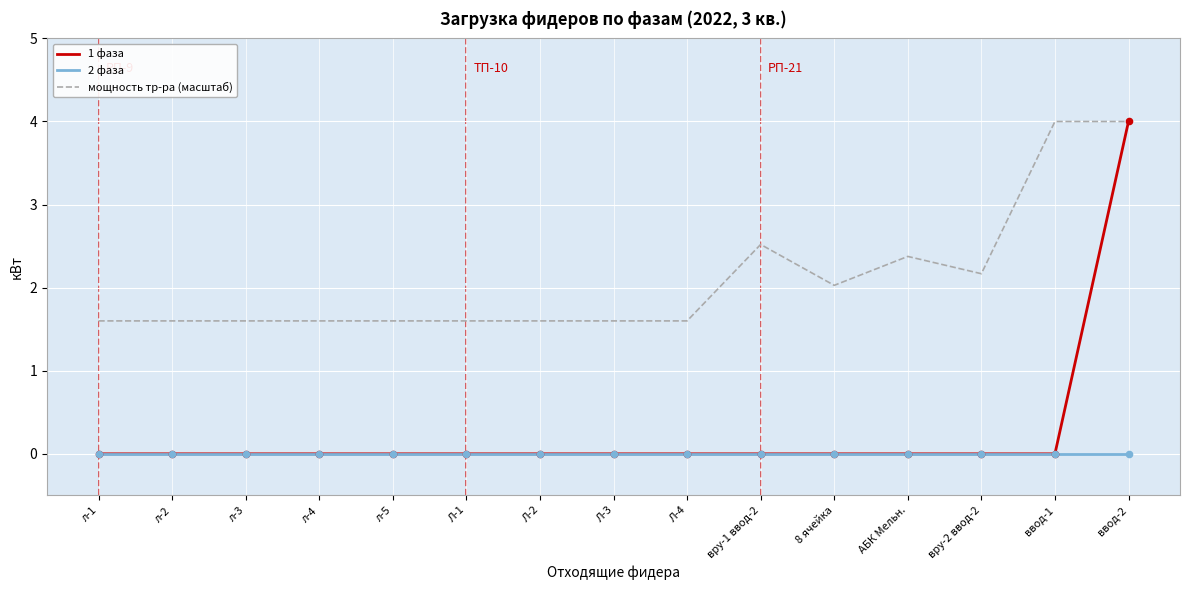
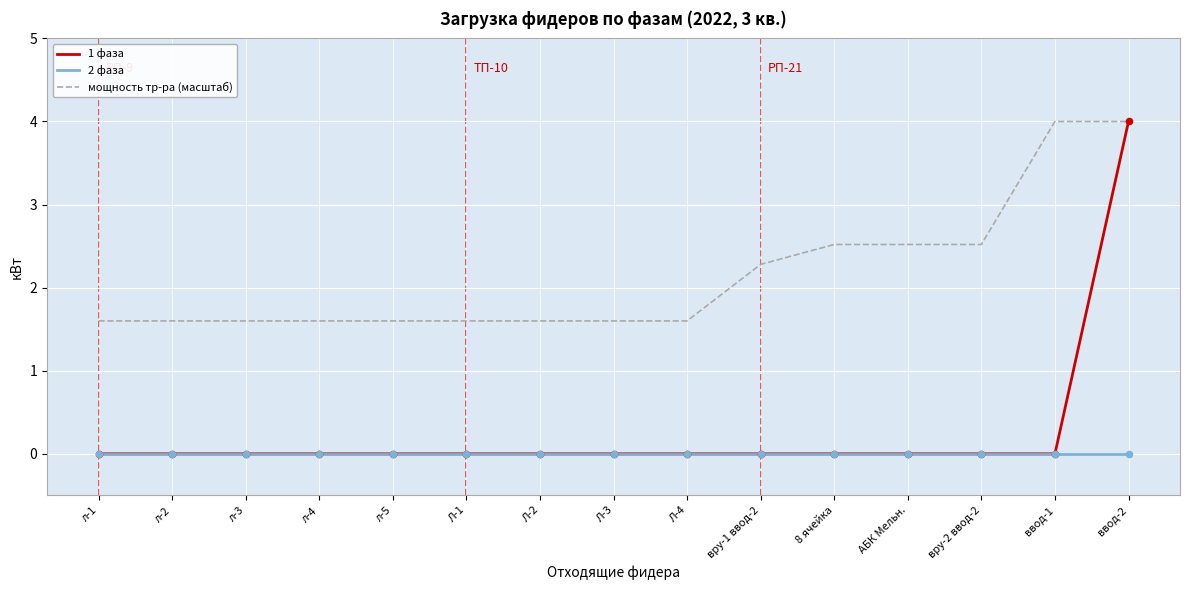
  {
    "2 фаза": {
      "ввод-2": 0.0
    },
    "мощность тр-ра (масштаб)": {
      "л-1": 1.6,
      "л-2": 1.6,
      "л-3": 1.6,
      "л-4": 1.6,
      "л-5": 1.6,
      "Л-1": 1.6,
      "Л-2": 1.6,
      "Л-3": 1.6,
      "Л-4": 1.6,
-     "вру-1 ввод-2": 2.5,
-     "8 ячейка": 2.0,
-     "АБК Мельн.": 2.4,
-     "вру-2 ввод-2": 2.2,
+     "вру-1 ввод-2": 2.3,
+     "8 ячейка": 2.5,
+     "АБК Мельн.": 2.5,
+     "вру-2 ввод-2": 2.5,
      "ввод-1": 4.0
    }
  }
